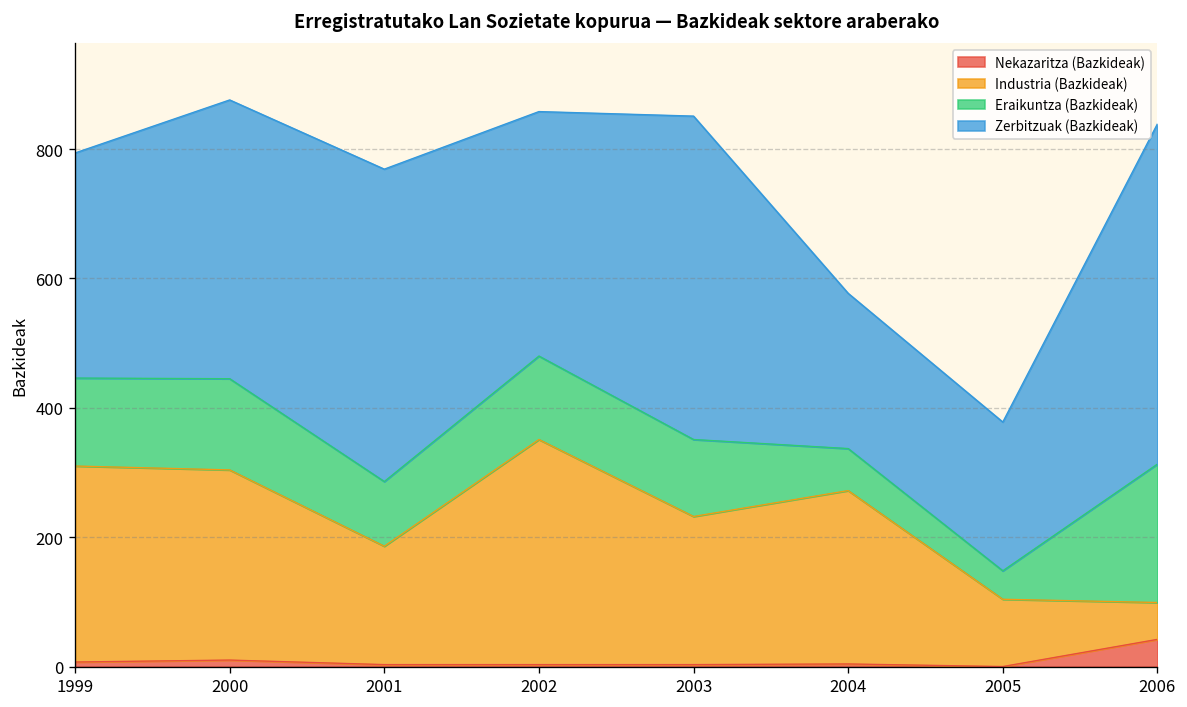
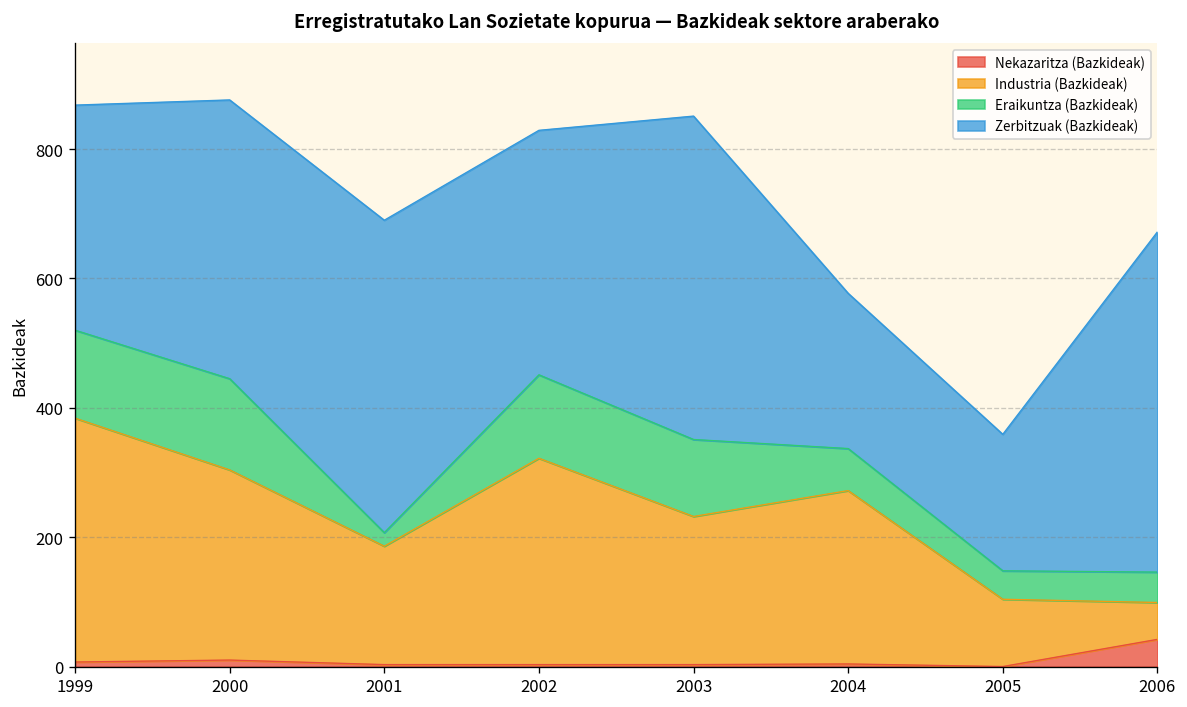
  {
    "Nekazaritza (Bazkideak)": {
      "1999": 10,
      "2000": 10,
      "2001": 0,
      "2002": 0,
      "2003": 0,
      "2004": 0,
      "2005": 0,
      "2006": 40
    },
    "Industria (Bazkideak)": {
-     "1999": 300,
+     "1999": 380,
      "2000": 290,
      "2001": 180,
-     "2002": 350,
+     "2002": 320,
      "2003": 230,
      "2004": 270,
      "2005": 100,
      "2006": 60
    },
    "Eraikuntza (Bazkideak)": {
      "1999": 140,
      "2000": 140,
-     "2001": 100,
+     "2001": 20,
      "2002": 130,
      "2003": 120,
      "2004": 70,
      "2005": 40,
-     "2006": 210
+     "2006": 50
    },
    "Zerbitzuak (Bazkideak)": {
      "1999": 350,
      "2000": 430,
      "2001": 480,
      "2002": 380,
      "2003": 500,
      "2004": 240,
-     "2005": 230,
+     "2005": 210,
      "2006": 530
    }
  }
